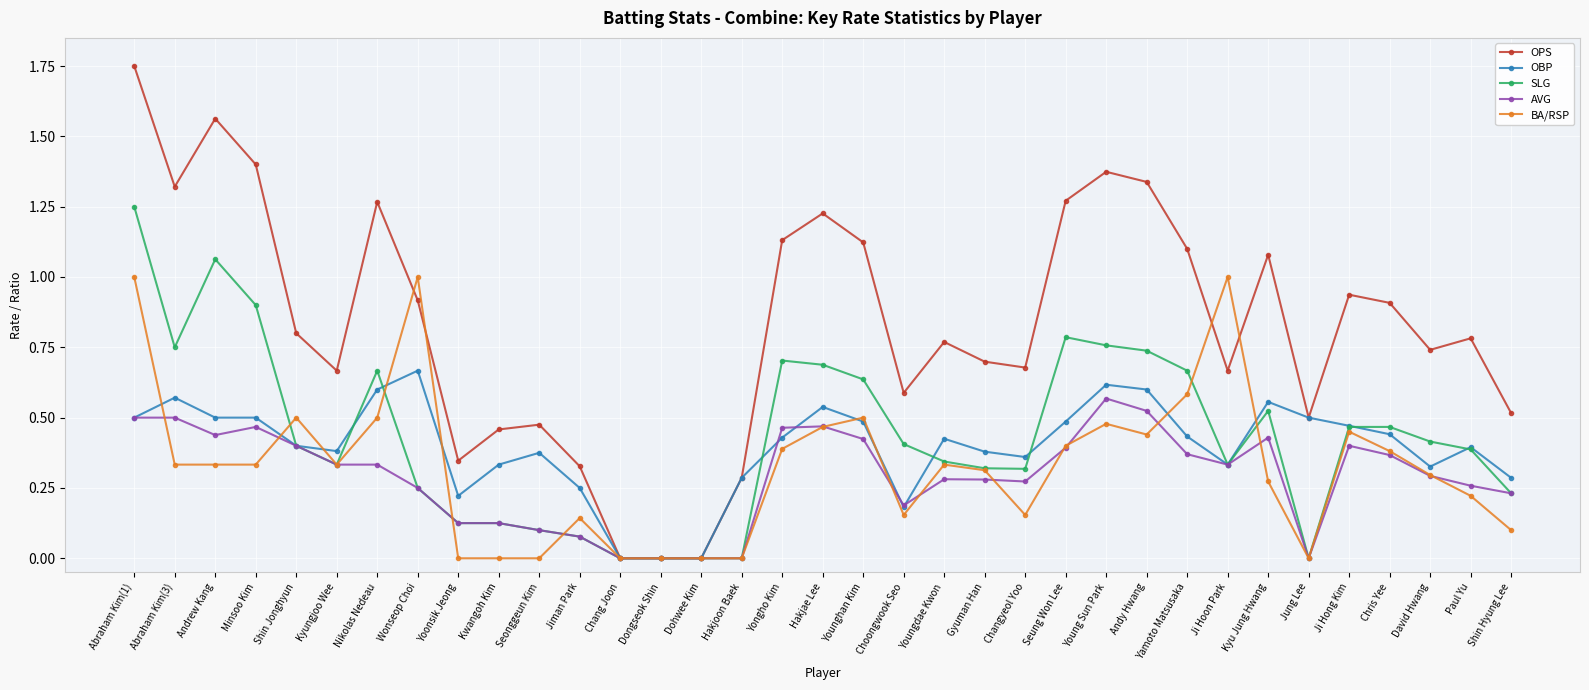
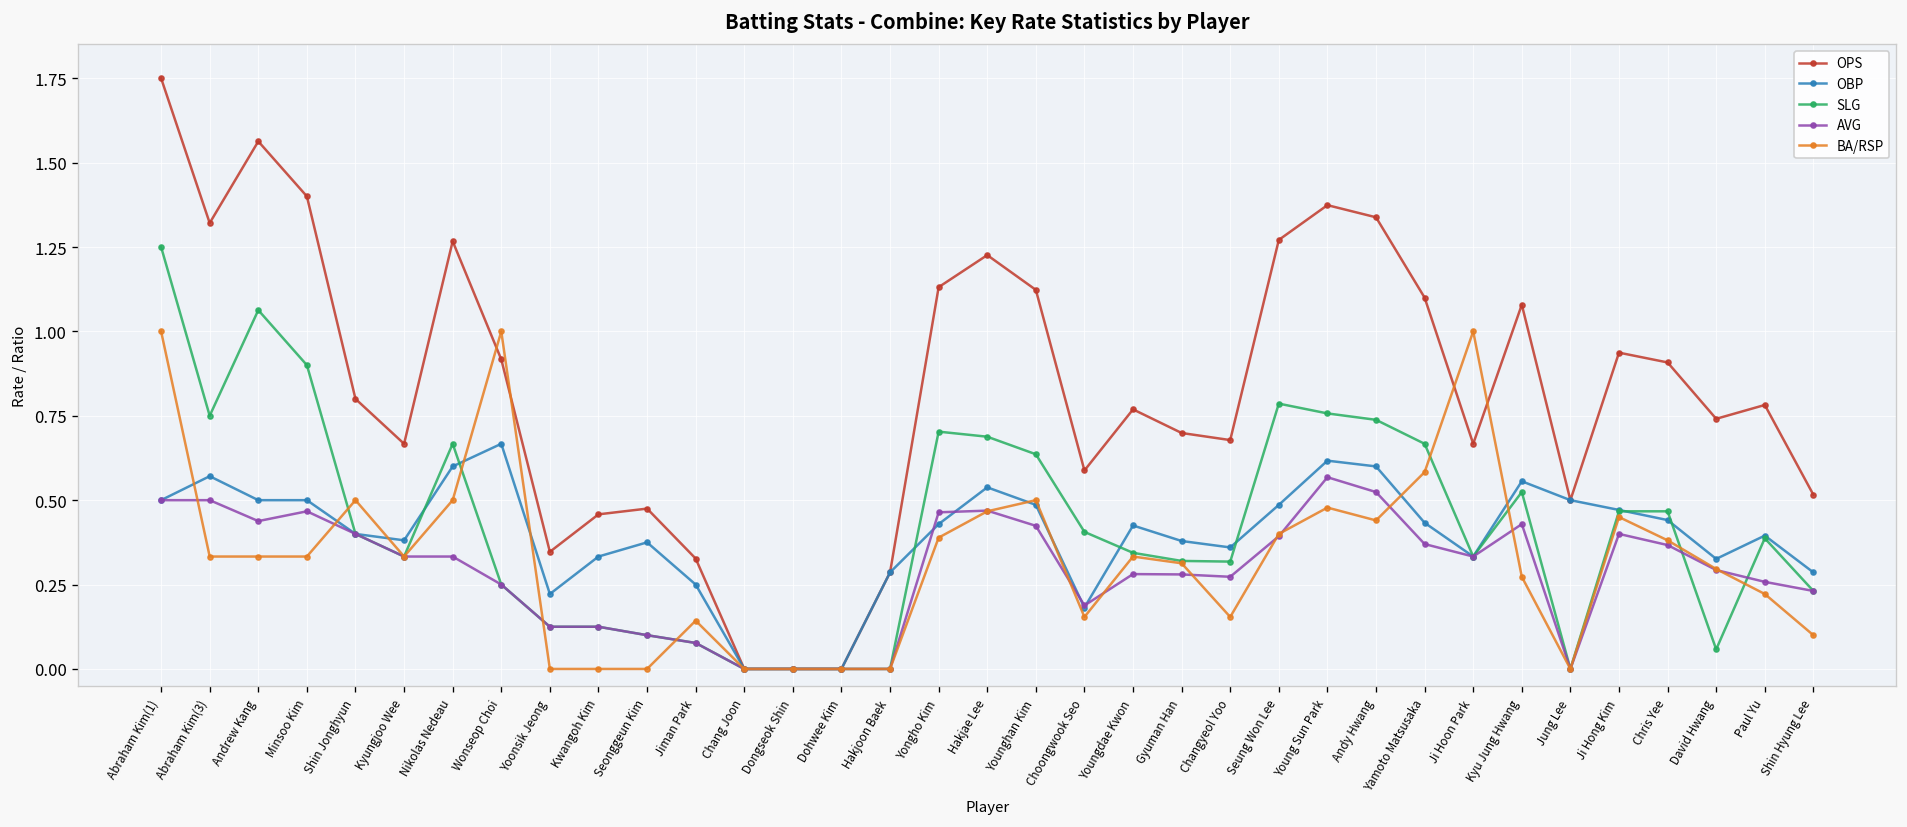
  {
    "OPS": {
      "Abraham Kim(1)": 1.75,
      "Abraham Kim(3)": 1.32,
      "Andrew Kang": 1.56,
      "Minsoo Kim": 1.40,
      "Shin Jonghyun": 0.80,
      "Kyungjoo Wee": 0.67,
      "Nikolas Nedeau": 1.27,
      "Wonseop Choi": 0.92,
      "Yoonsik Jeong": 0.35,
      "Kwangoh Kim": 0.46,
      "Seonggeun Kim": 0.48,
      "Jiman Park": 0.33,
      "Yongho Kim": 1.13,
      "Hakjae Lee": 1.23,
      "Younghan Kim": 1.12,
      "Choongwook Seo": 0.59,
      "Youngdae Kwon": 0.77,
      "Gyuman Han": 0.70,
      "Changyeol Yoo": 0.68,
      "Seung Won Lee": 1.27,
      "Young Sun Park": 1.37,
      "Andy Hwang": 1.34,
      "Yamoto Matsusaka": 1.10,
      "Ji Hoon Park": 0.67,
      "Kyu Jung Hwang": 1.08,
      "Ji Hong Kim": 0.94,
      "Chris Yee": 0.91,
      "David Hwang": 0.74,
      "Paul Yu": 0.78,
      "Shin Hyung Lee": 0.52
    },
    "OBP": {
      "Abraham Kim(3)": 0.57,
      "Andrew Kang": 0.50,
      "Minsoo Kim": 0.50,
      "Kyungjoo Wee": 0.38,
      "Nikolas Nedeau": 0.60,
      "Wonseop Choi": 0.67,
      "Yoonsik Jeong": 0.22,
      "Kwangoh Kim": 0.33,
      "Seonggeun Kim": 0.38,
      "Jiman Park": 0.25,
      "Yongho Kim": 0.43,
      "Hakjae Lee": 0.54,
      "Younghan Kim": 0.49,
      "Youngdae Kwon": 0.43,
      "Gyuman Han": 0.38,
      "Changyeol Yoo": 0.36,
      "Seung Won Lee": 0.49,
      "Young Sun Park": 0.62,
      "Andy Hwang": 0.60,
      "Yamoto Matsusaka": 0.43,
      "Kyu Jung Hwang": 0.56,
      "Chris Yee": 0.44,
      "David Hwang": 0.33,
      "Shin Hyung Lee": 0.29
    },
    "SLG": {
      "Abraham Kim(1)": 1.25,
      "Abraham Kim(3)": 0.75,
      "Andrew Kang": 1.06,
      "Minsoo Kim": 0.90,
      "Nikolas Nedeau": 0.67,
      "Yongho Kim": 0.70,
      "Hakjae Lee": 0.69,
      "Younghan Kim": 0.64,
      "Choongwook Seo": 0.41,
      "Youngdae Kwon": 0.34,
      "Changyeol Yoo": 0.32,
      "Seung Won Lee": 0.79,
      "Young Sun Park": 0.76,
      "Andy Hwang": 0.74,
      "Yamoto Matsusaka": 0.67,
      "Kyu Jung Hwang": 0.52,
      "Chris Yee": 0.47,
-     "David Hwang": 0.42
+     "David Hwang": 0.06
    },
    "AVG": {
      "Abraham Kim(3)": 0.50,
      "Andrew Kang": 0.44,
      "Minsoo Kim": 0.47,
      "Nikolas Nedeau": 0.33,
      "Yongho Kim": 0.46,
      "Younghan Kim": 0.42,
      "Youngdae Kwon": 0.28,
      "Gyuman Han": 0.28,
      "Changyeol Yoo": 0.27,
      "Young Sun Park": 0.57,
      "Andy Hwang": 0.52,
      "Yamoto Matsusaka": 0.37,
      "Kyu Jung Hwang": 0.43,
      "Ji Hong Kim": 0.40,
      "Chris Yee": 0.37,
      "Paul Yu": 0.26
    },
    "BA/RSP": {
      "Abraham Kim(1)": 1.00,
      "Abraham Kim(3)": 0.33,
      "Andrew Kang": 0.33,
      "Minsoo Kim": 0.33,
      "Shin Jonghyun": 0.50,
      "Nikolas Nedeau": 0.50,
      "Wonseop Choi": 1.00,
      "Yoonsik Jeong": 0.00,
      "Kwangoh Kim": 0.00,
      "Seonggeun Kim": 0.00,
      "Jiman Park": 0.14,
      "Yongho Kim": 0.39,
      "Younghan Kim": 0.50,
      "Choongwook Seo": 0.15,
      "Youngdae Kwon": 0.33,
      "Changyeol Yoo": 0.15,
      "Young Sun Park": 0.48,
      "Andy Hwang": 0.44,
      "Yamoto Matsusaka": 0.58,
      "Ji Hoon Park": 1.00,
      "Kyu Jung Hwang": 0.27,
      "Ji Hong Kim": 0.45,
      "Chris Yee": 0.38,
      "Paul Yu": 0.22,
      "Shin Hyung Lee": 0.10
    }
  }
